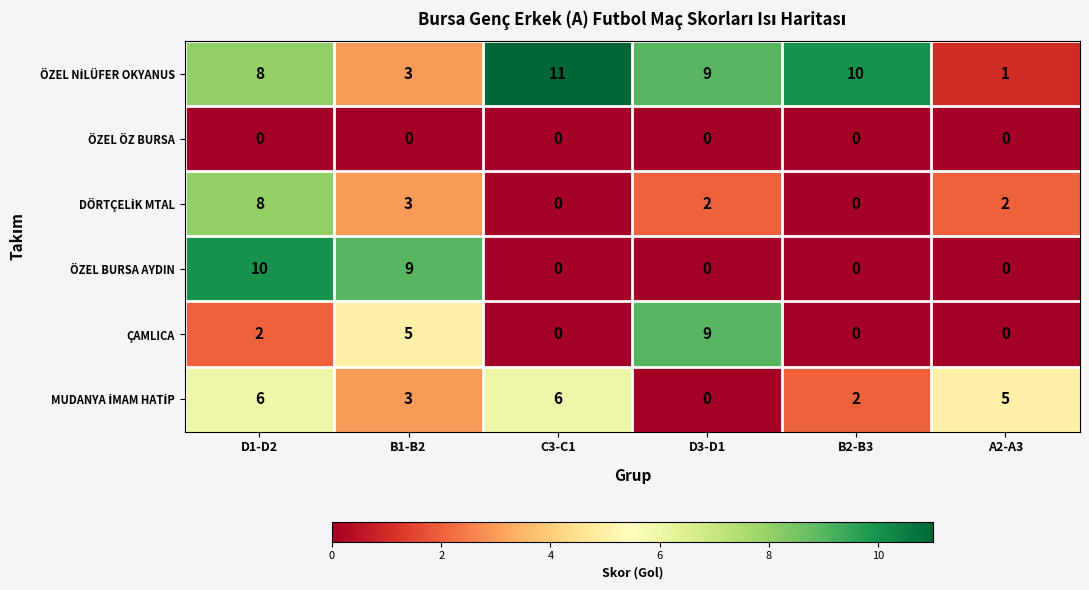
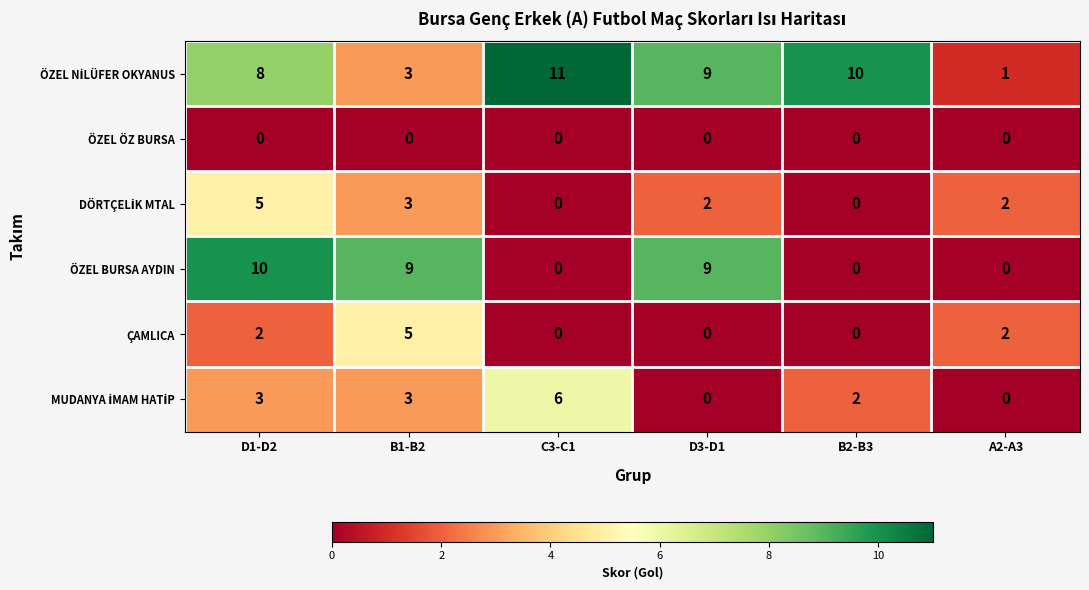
  {
    "ÖZEL NİLÜFER OKYANUS": {
      "D1-D2": 8,
      "B1-B2": 3,
      "C3-C1": 11,
      "D3-D1": 9,
      "B2-B3": 10,
      "A2-A3": 1
    },
    "ÖZEL ÖZ BURSA": {
      "D1-D2": 0,
      "B1-B2": 0,
      "C3-C1": 0,
      "D3-D1": 0,
      "B2-B3": 0,
      "A2-A3": 0
    },
    "DÖRTÇELİK MTAL": {
-     "D1-D2": 8,
+     "D1-D2": 5,
      "B1-B2": 3,
      "C3-C1": 0,
      "D3-D1": 2,
      "B2-B3": 0,
      "A2-A3": 2
    },
    "ÖZEL BURSA AYDIN": {
      "D1-D2": 10,
      "B1-B2": 9,
      "C3-C1": 0,
-     "D3-D1": 0,
+     "D3-D1": 9,
      "B2-B3": 0,
      "A2-A3": 0
    },
    "ÇAMLICA": {
      "D1-D2": 2,
      "B1-B2": 5,
      "C3-C1": 0,
-     "D3-D1": 9,
+     "D3-D1": 0,
      "B2-B3": 0,
-     "A2-A3": 0
+     "A2-A3": 2
    },
    "MUDANYA İMAM HATİP": {
-     "D1-D2": 6,
+     "D1-D2": 3,
      "B1-B2": 3,
      "C3-C1": 6,
      "D3-D1": 0,
      "B2-B3": 2,
-     "A2-A3": 5
+     "A2-A3": 0
    }
  }
